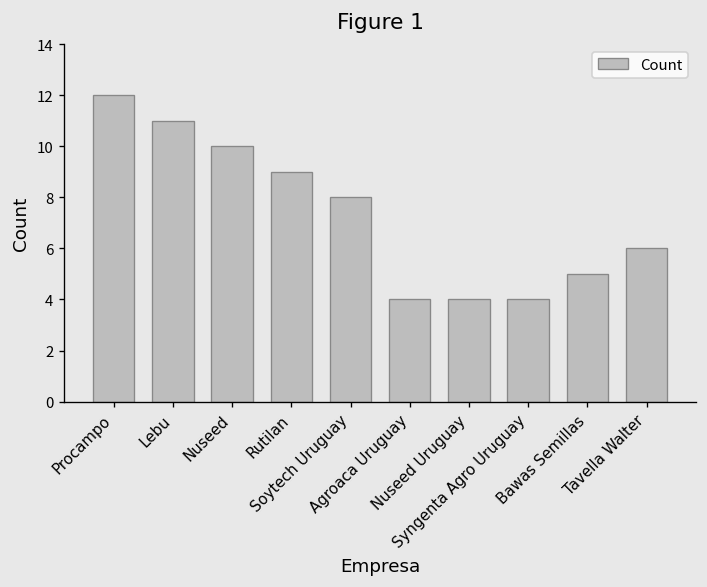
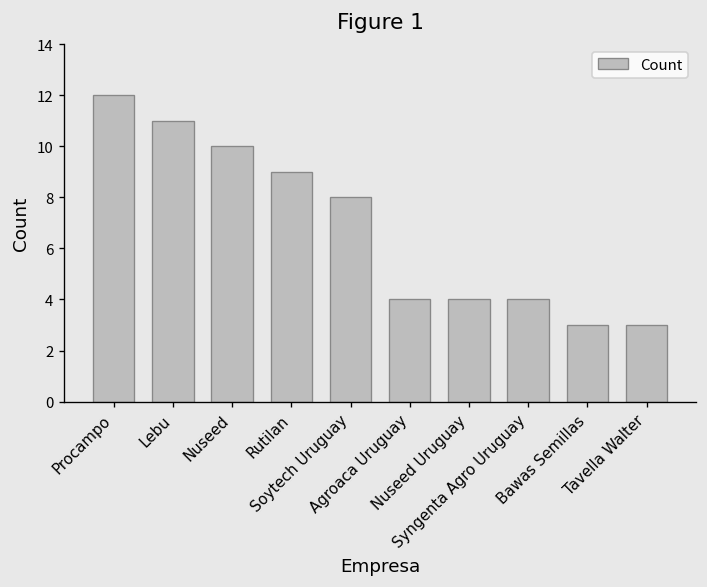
  {
    "Procampo": 12,
    "Lebu": 11,
    "Nuseed": 10,
    "Rutilan": 9,
    "Soytech Uruguay": 8,
    "Agroaca Uruguay": 4,
    "Nuseed Uruguay": 4,
    "Syngenta Agro Uruguay": 4,
-   "Bawas Semillas": 5,
-   "Tavella Walter": 6
+   "Bawas Semillas": 3,
+   "Tavella Walter": 3
  }
